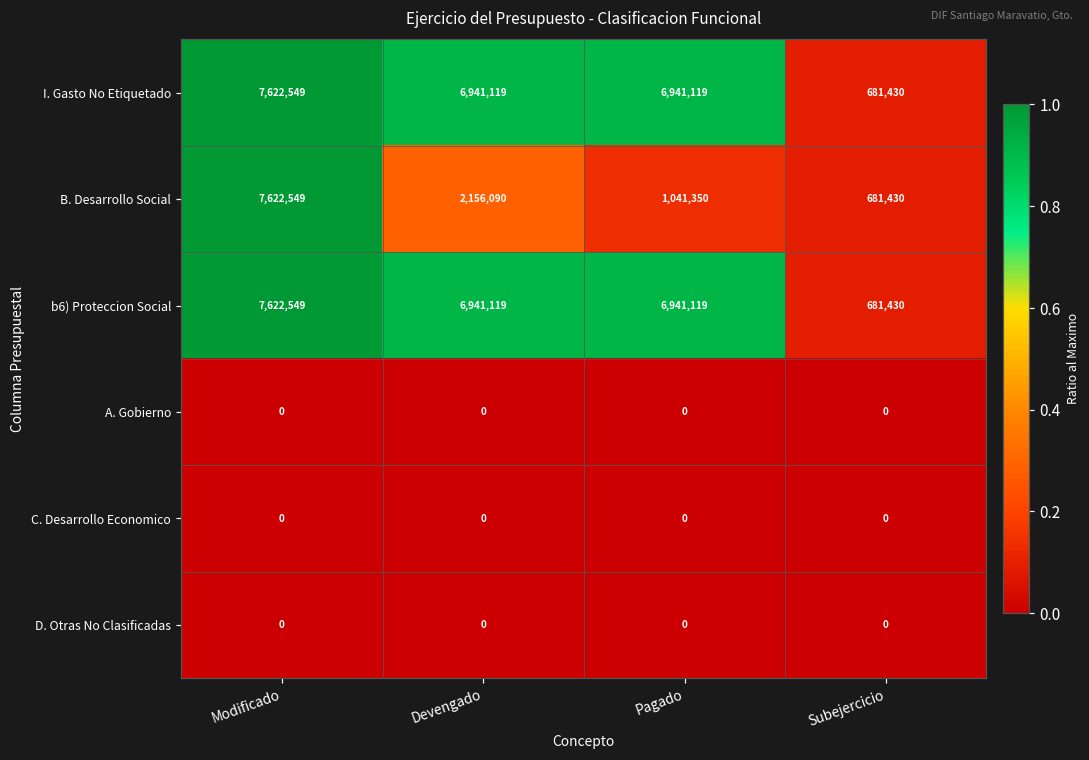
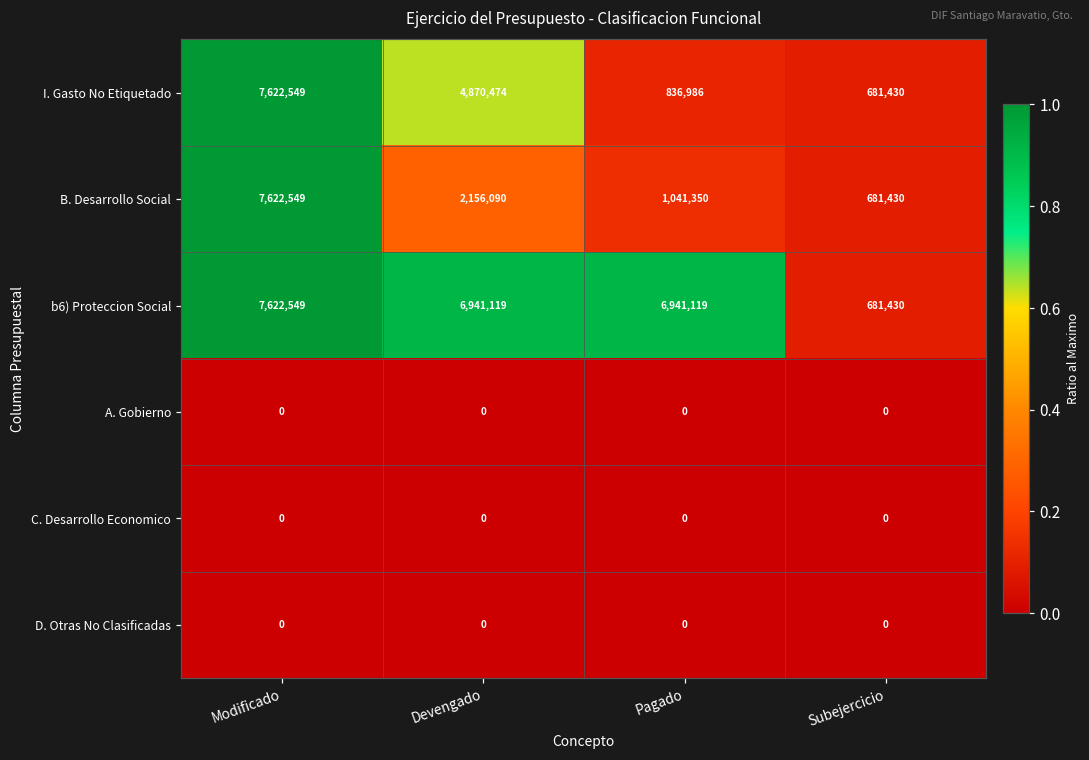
  {
    "I. Gasto No Etiquetado": {
      "Modificado": "7,622,549",
-     "Devengado": "6,941,119",
-     "Pagado": "6,941,119",
+     "Devengado": "4,870,474",
+     "Pagado": "836,986",
      "Subejercicio": "681,430"
    },
    "B. Desarrollo Social": {
      "Modificado": "7,622,549",
      "Devengado": "2,156,090",
      "Pagado": "1,041,350",
      "Subejercicio": "681,430"
    },
    "b6) Proteccion Social": {
      "Modificado": "7,622,549",
      "Devengado": "6,941,119",
      "Pagado": "6,941,119",
      "Subejercicio": "681,430"
    },
    "A. Gobierno": {
      "Modificado": "0",
      "Devengado": "0",
      "Pagado": "0",
      "Subejercicio": "0"
    },
    "C. Desarrollo Economico": {
      "Modificado": "0",
      "Devengado": "0",
      "Pagado": "0",
      "Subejercicio": "0"
    },
    "D. Otras No Clasificadas": {
      "Modificado": "0",
      "Devengado": "0",
      "Pagado": "0",
      "Subejercicio": "0"
    }
  }
